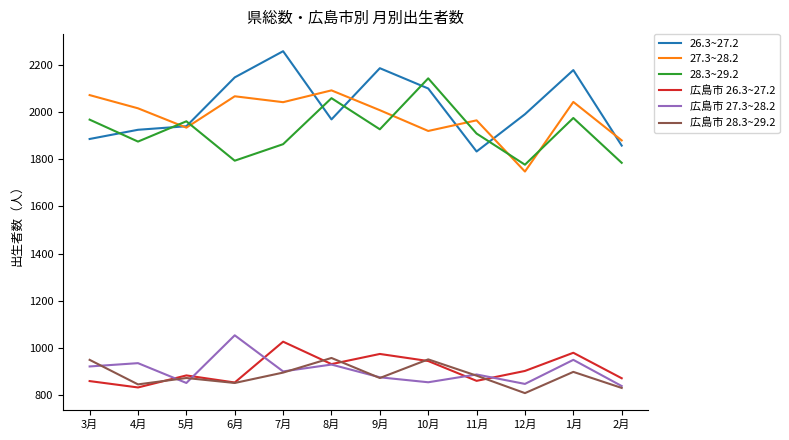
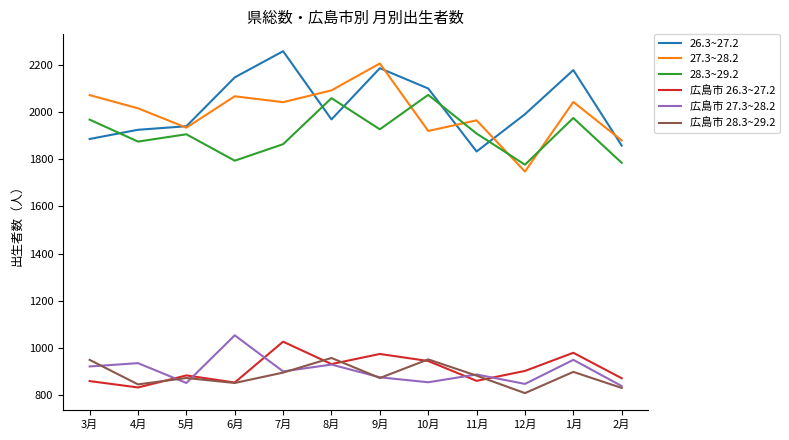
  {
    "26.3~27.2": {
      "3月": 1890,
      "4月": 1930,
      "6月": 2150,
      "7月": 2260,
      "8月": 1970,
      "9月": 2190,
      "10月": 2100,
      "11月": 1830,
      "12月": 1990,
      "1月": 2180,
      "2月": 1860
    },
    "27.3~28.2": {
      "3月": 2070,
      "4月": 2020,
      "6月": 2070,
      "7月": 2040,
      "8月": 2090,
-     "9月": 2010,
+     "9月": 2210,
      "10月": 1920,
      "11月": 1970,
      "12月": 1750,
      "1月": 2040,
      "2月": 1880
    },
    "28.3~29.2": {
      "3月": 1970,
      "4月": 1880,
-     "5月": 1960,
+     "5月": 1910,
      "6月": 1790,
      "7月": 1860,
      "8月": 2060,
      "9月": 1930,
-     "10月": 2140,
+     "10月": 2070,
      "11月": 1910,
      "12月": 1780,
      "1月": 1980,
      "2月": 1790
    },
    "広島市 26.3~27.2": {
      "3月": 860,
      "4月": 830,
      "5月": 880,
      "7月": 1030,
      "9月": 980,
      "11月": 860,
      "12月": 900,
      "1月": 980,
      "2月": 870
    },
    "広島市 27.3~28.2": {
      "3月": 920,
      "4月": 940,
      "5月": 850,
      "6月": 1050,
      "10月": 860,
      "12月": 850,
      "1月": 950
    },
    "広島市 28.3~29.2": {
      "3月": 950,
      "4月": 850,
      "5月": 870,
      "8月": 960,
      "12月": 810,
      "1月": 900
    }
  }
